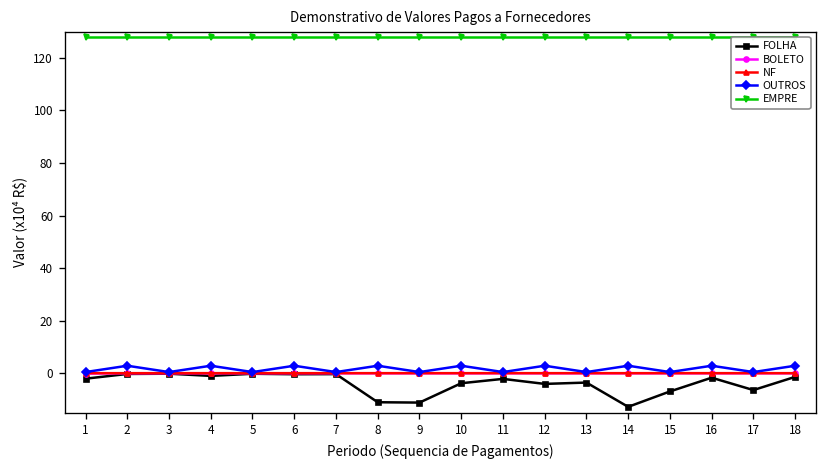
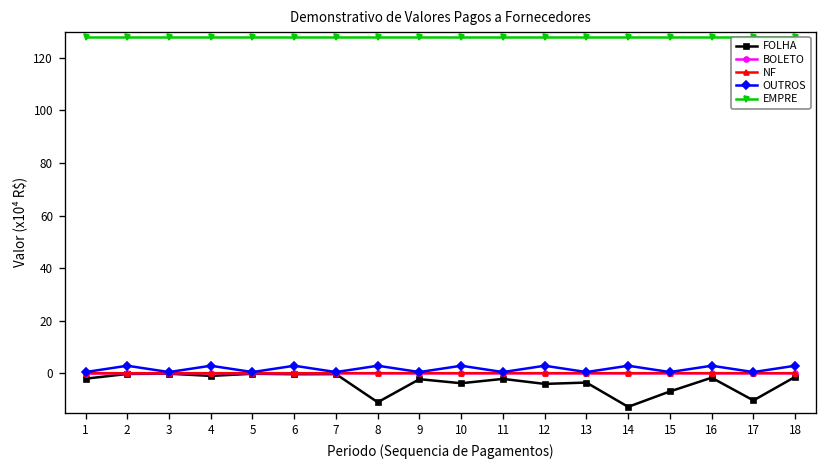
  {
    "FOLHA": {
      "1": -2,
      "8": -11,
-     "9": -11,
+     "9": -2,
      "10": -4,
      "11": -2,
      "12": -4,
      "13": -4,
      "14": -13,
      "15": -7,
      "16": -2,
-     "17": -6,
+     "17": -10,
      "18": -1
    },
    "NF": {
      "8": 0,
      "10": 0,
      "12": 0,
      "14": 0,
      "16": 0,
      "18": 0
    },
    "OUTROS": {
      "2": 3,
      "4": 3,
      "6": 3,
      "8": 3,
      "10": 3,
      "12": 3,
      "14": 3,
      "16": 3,
      "18": 3
    },
    "EMPRE": {
      "1": 128,
      "2": 128,
      "3": 128,
      "4": 128,
      "5": 128,
      "6": 128,
      "7": 128,
      "8": 128,
      "9": 128,
      "10": 128,
      "11": 128,
      "12": 128,
      "13": 128,
      "14": 128,
      "15": 128,
      "16": 128
    }
  }
